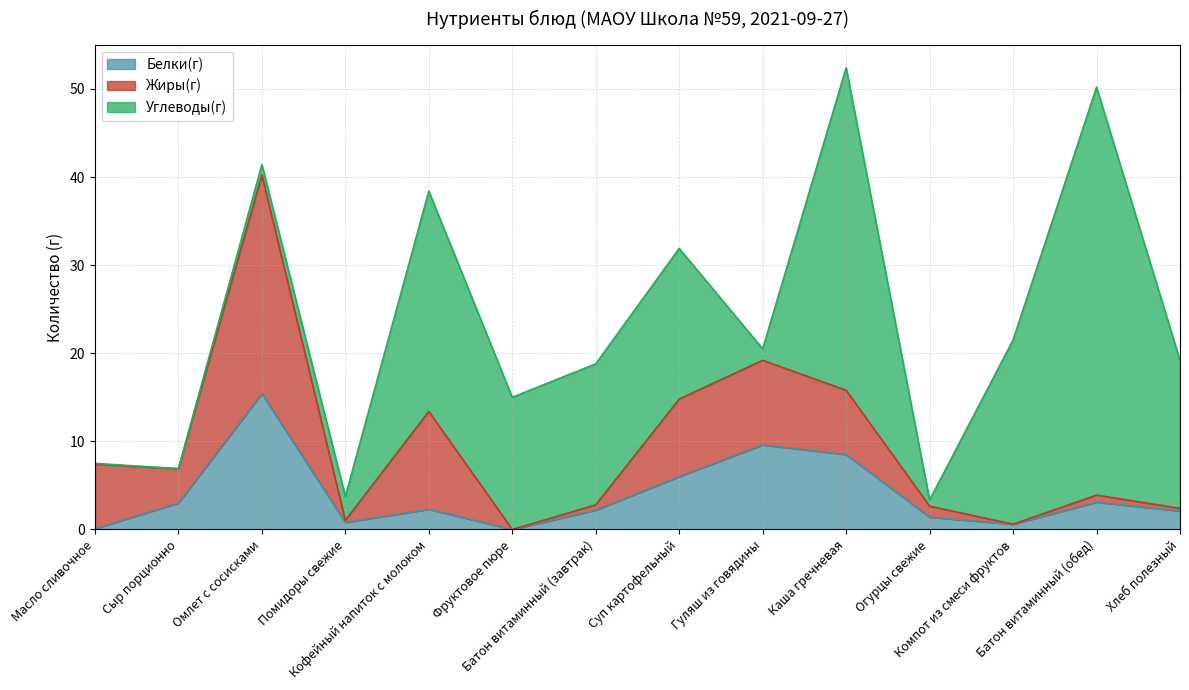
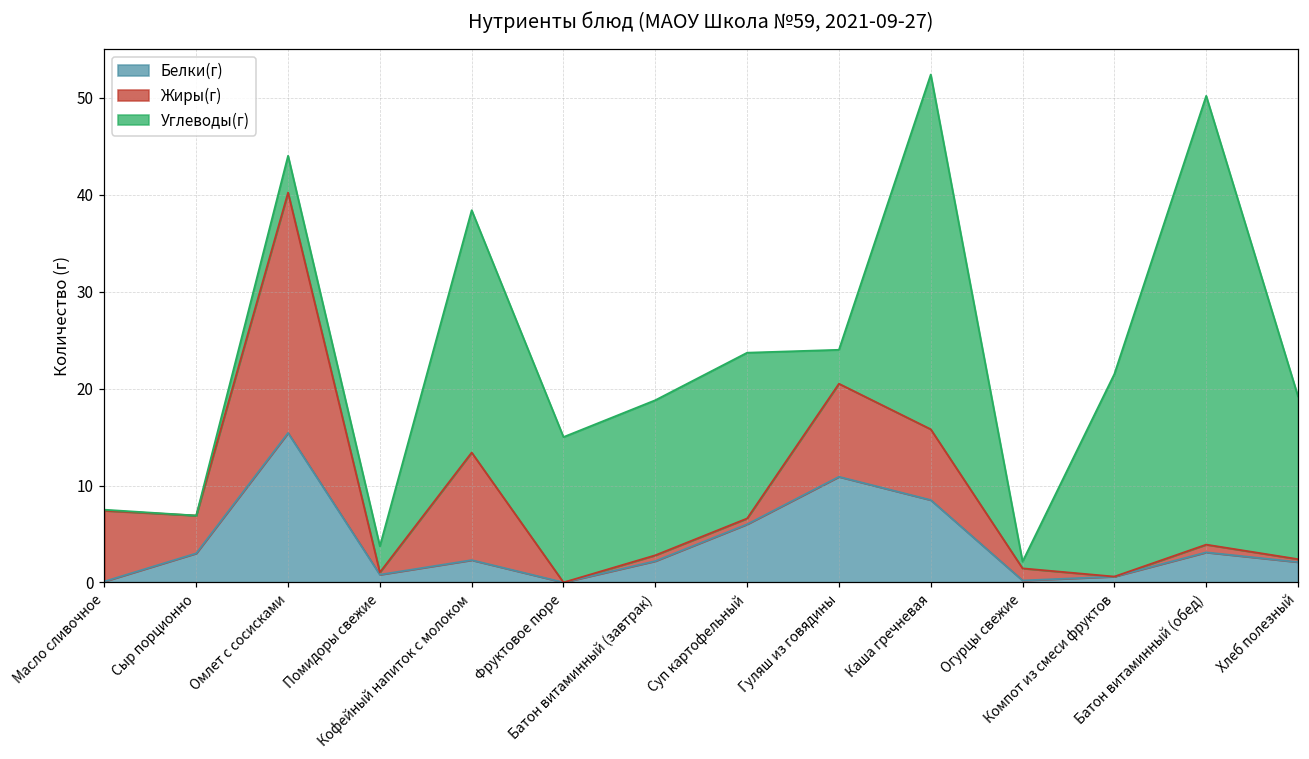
  {
    "Белки(г)": {
      "Масло сливочное": 0,
      "Сыр порционно": 3,
      "Омлет с сосисками": 15,
      "Кофейный напиток с молоком": 2,
      "Батон витаминный (завтрак)": 2,
      "Суп картофельный": 6,
-     "Гуляш из говядины": 10,
+     "Гуляш из говядины": 11,
      "Каша гречневая": 9,
-     "Огурцы свежие": 1,
+     "Огурцы свежие": 0,
      "Батон витаминный (обед)": 3,
      "Хлеб полезный": 2
    },
    "Жиры(г)": {
      "Омлет с сосисками": 25,
      "Кофейный напиток с молоком": 11,
      "Батон витаминный (завтрак)": 1,
-     "Суп картофельный": 9,
+     "Суп картофельный": 1,
      "Гуляш из говядины": 10,
      "Каша гречневая": 7,
      "Огурцы свежие": 1,
      "Батон витаминный (обед)": 1,
      "Хлеб полезный": 0
    },
    "Углеводы(г)": {
-     "Омлет с сосисками": 1,
+     "Омлет с сосисками": 4,
      "Помидоры свежие": 3,
      "Кофейный напиток с молоком": 25,
      "Фруктовое пюре": 15,
      "Батон витаминный (завтрак)": 16,
      "Суп картофельный": 17,
-     "Гуляш из говядины": 1,
+     "Гуляш из говядины": 4,
      "Каша гречневая": 37,
      "Огурцы свежие": 1,
      "Компот из смеси фруктов": 21,
      "Батон витаминный (обед)": 46,
      "Хлеб полезный": 17
    }
  }
